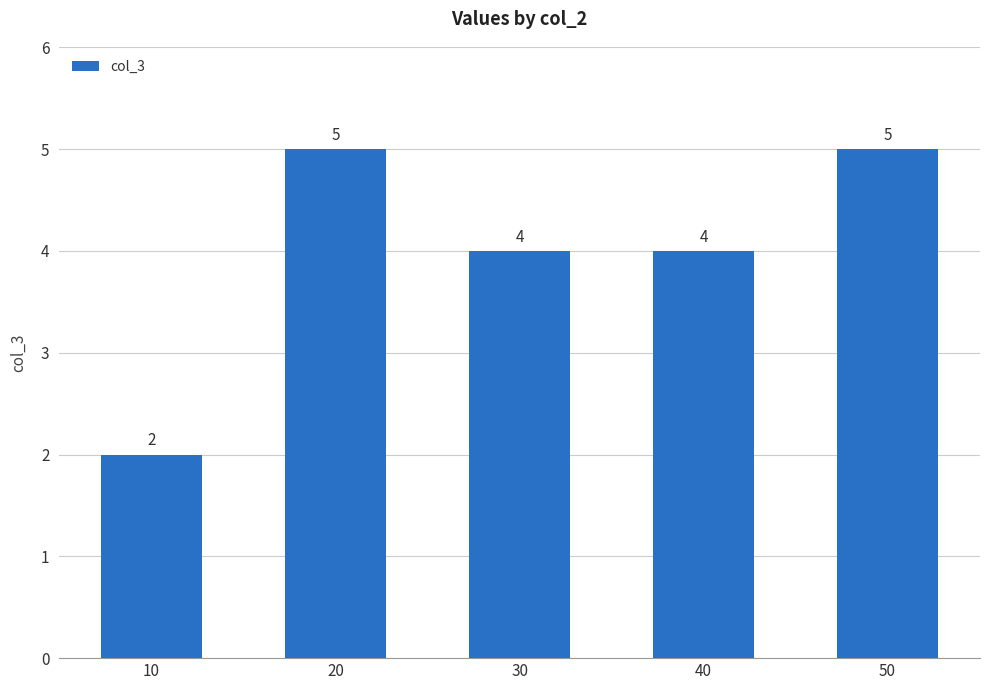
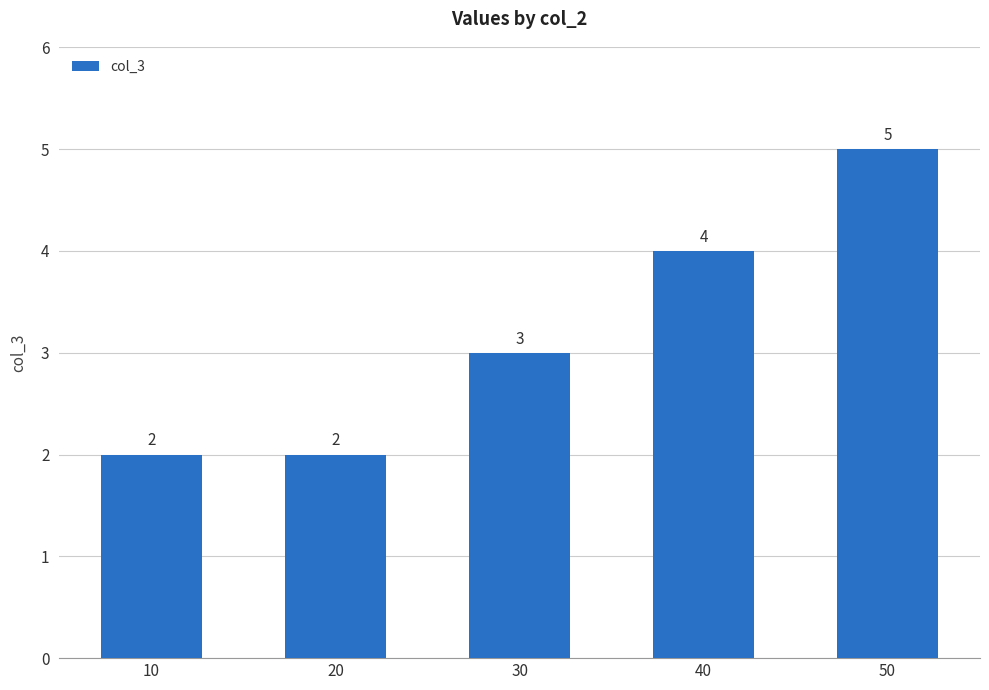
  {
    "10": 2,
-   "20": 5,
-   "30": 4,
+   "20": 2,
+   "30": 3,
    "40": 4,
    "50": 5
  }
